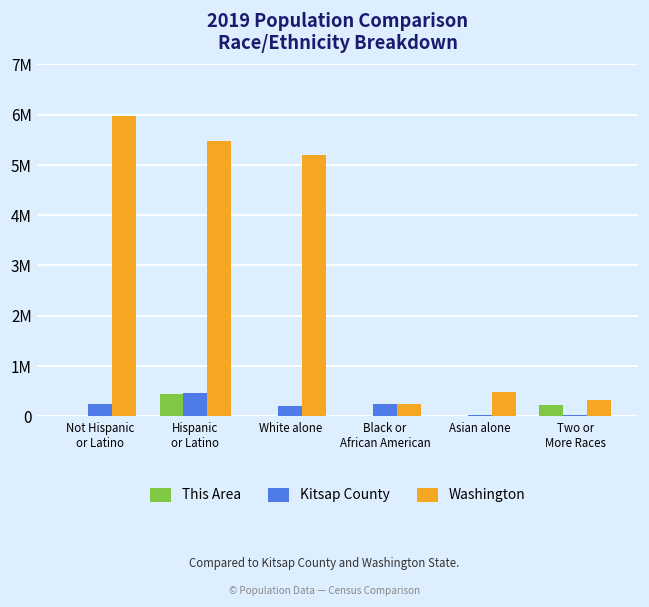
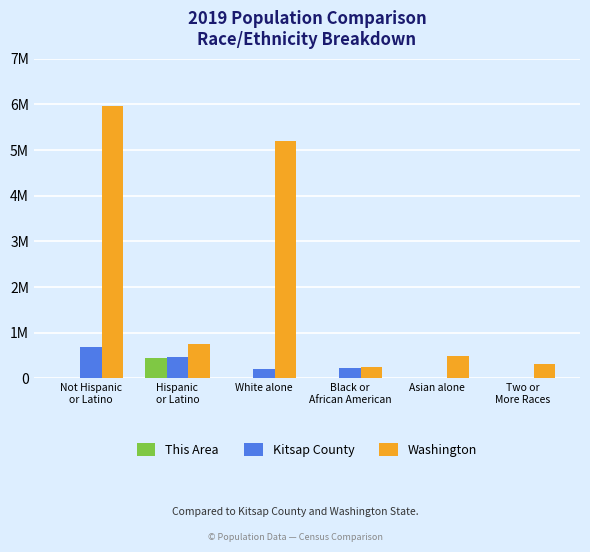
  {
    "This Area": {
      "Hispanic or Latino": 400000,
-     "Two or More Races": 200000
+     "Two or More Races": 0
    },
    "Kitsap County": {
-     "Not Hispanic or Latino": 200000,
+     "Not Hispanic or Latino": 700000,
      "Hispanic or Latino": 500000,
      "White alone": 200000,
      "Black or African American": 200000
    },
    "Washington": {
      "Not Hispanic or Latino": 6000000,
-     "Hispanic or Latino": 5500000,
+     "Hispanic or Latino": 800000,
      "White alone": 5200000,
      "Black or African American": 200000,
      "Asian alone": 500000,
      "Two or More Races": 300000
    }
  }
